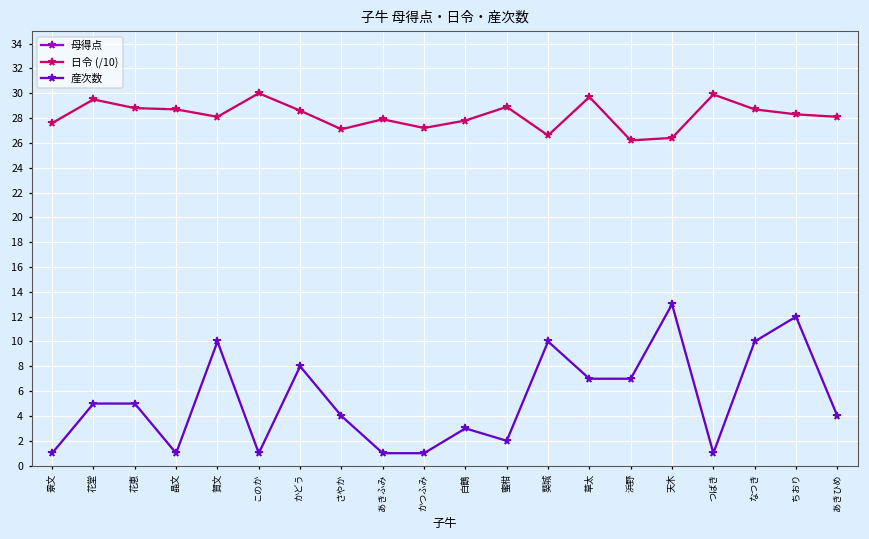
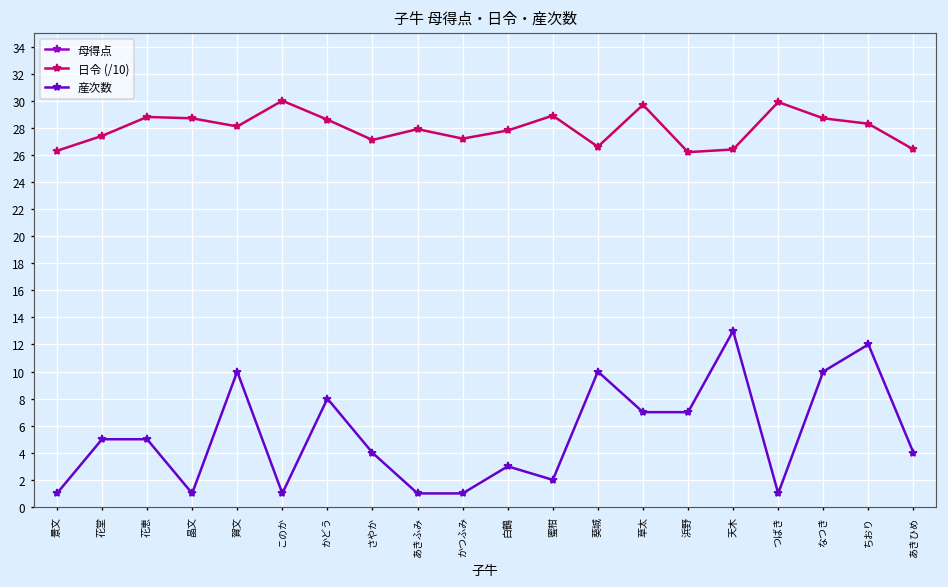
  {
    "日令 (/10)": {
-     "景文": 27.6,
-     "花堂": 29.5,
+     "景文": 26.3,
+     "花堂": 27.4,
      "花恵": 28.8,
      "晶文": 28.7,
      "賀文": 28.1,
      "このか": 30.0,
      "かどう": 28.6,
      "さやか": 27.1,
      "あきふみ": 27.9,
      "かつふみ": 27.2,
      "白鶴": 27.8,
      "蜜柑": 28.9,
      "葵城": 26.6,
      "草太": 29.7,
      "浜野": 26.2,
      "天木": 26.4,
      "つばき": 29.9,
      "なつき": 28.7,
      "ちおり": 28.3,
-     "あきひめ": 28.1
+     "あきひめ": 26.4
    }
  }
